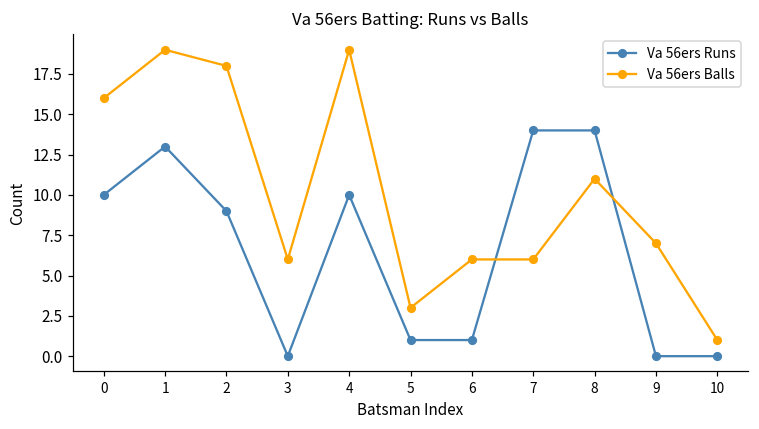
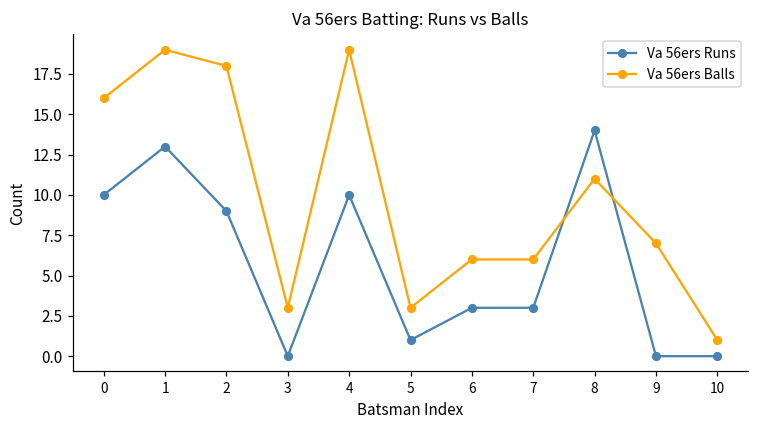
  {
    "Va 56ers Runs": {
      "0": 10,
      "1": 13,
      "2": 9,
      "3": 0,
      "4": 10,
      "5": 1,
-     "6": 1,
-     "7": 14,
+     "6": 3,
+     "7": 3,
      "8": 14,
      "9": 0,
      "10": 0
    },
    "Va 56ers Balls": {
      "0": 16,
      "1": 19,
      "2": 18,
-     "3": 6,
+     "3": 3,
      "4": 19,
      "5": 3,
      "6": 6,
      "7": 6,
      "8": 11,
      "9": 7,
      "10": 1
    }
  }
